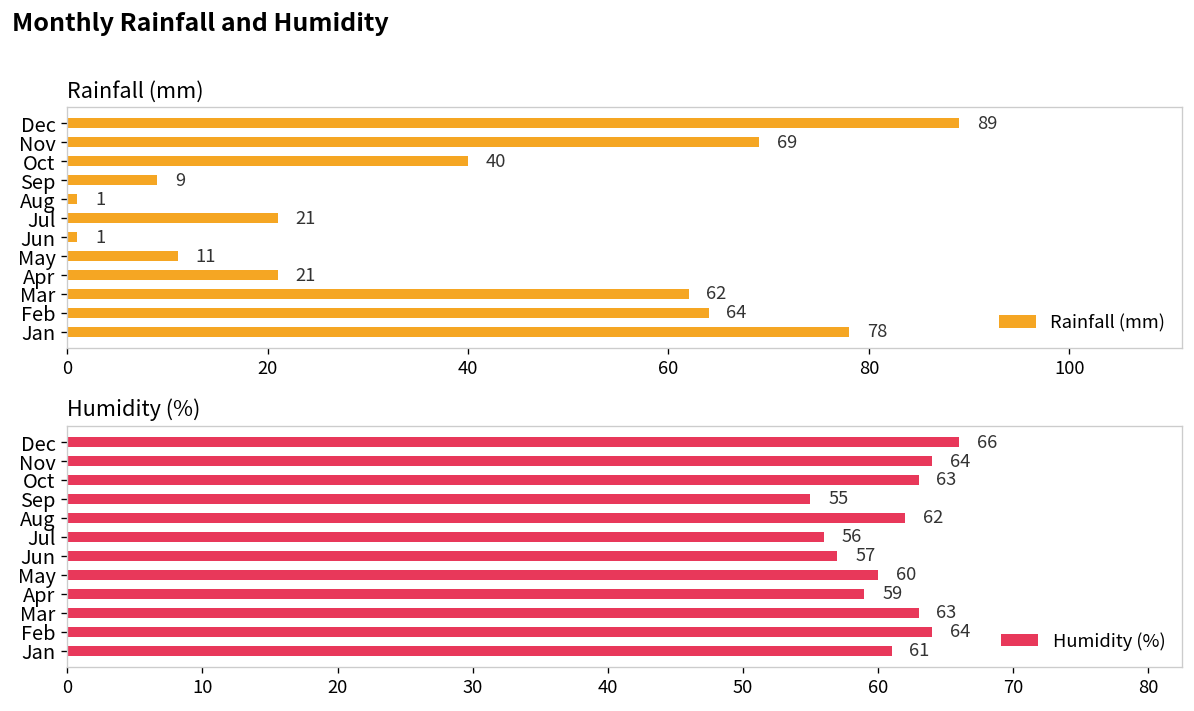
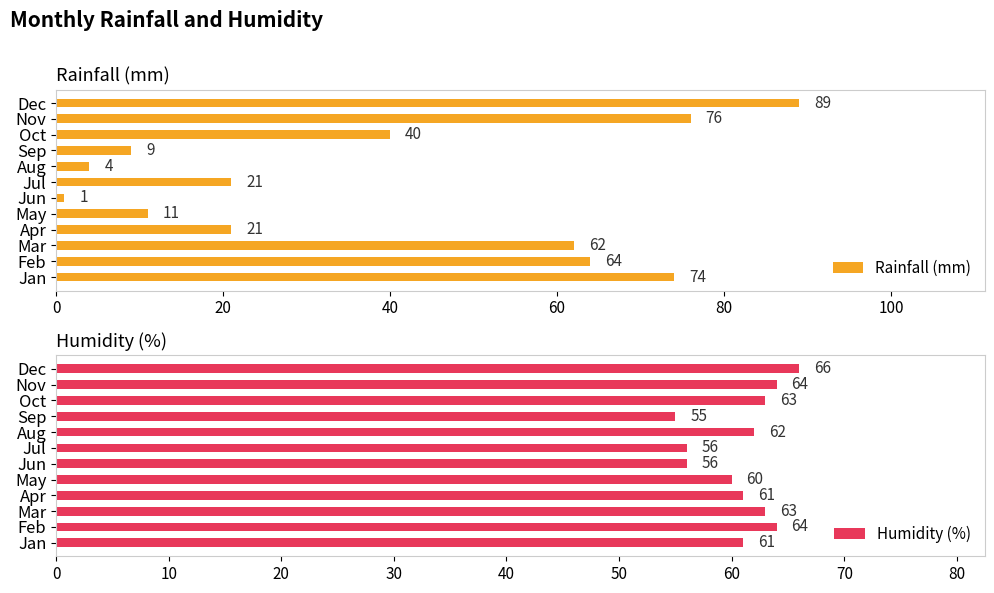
  {
    "Rainfall (mm)": {
      "Dec": 89,
-     "Nov": 69,
+     "Nov": 76,
      "Oct": 40,
      "Sep": 9,
-     "Aug": 1,
+     "Aug": 4,
      "Jul": 21,
      "Jun": 1,
      "May": 11,
      "Apr": 21,
      "Mar": 62,
      "Feb": 64,
-     "Jan": 78
+     "Jan": 74
    },
    "Humidity (%)": {
      "Dec": 66,
      "Nov": 64,
      "Oct": 63,
      "Sep": 55,
      "Aug": 62,
      "Jul": 56,
-     "Jun": 57,
+     "Jun": 56,
      "May": 60,
-     "Apr": 59,
+     "Apr": 61,
      "Mar": 63,
      "Feb": 64,
      "Jan": 61
    }
  }
